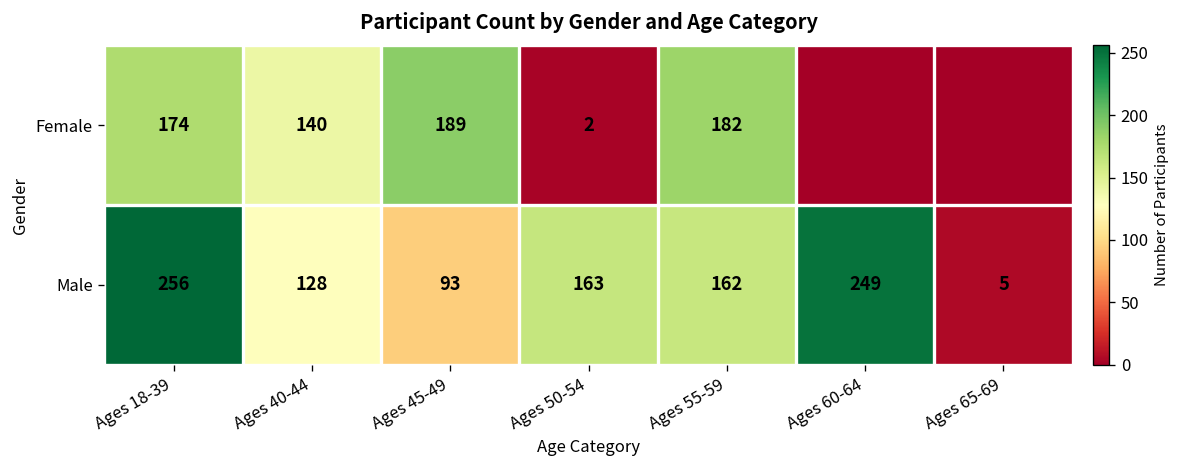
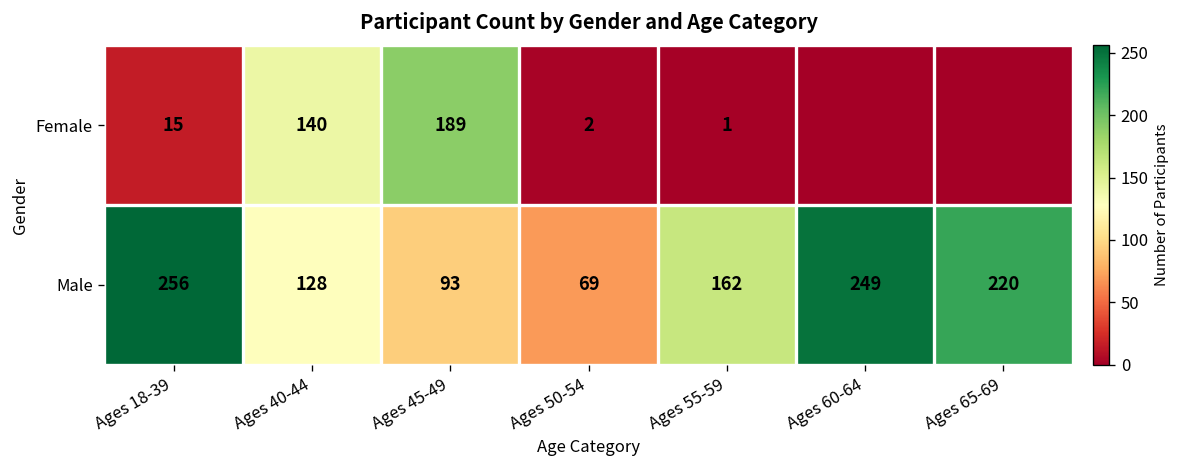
  {
    "Female": {
-     "Ages 18-39": 174,
+     "Ages 18-39": 15,
      "Ages 40-44": 140,
      "Ages 45-49": 189,
      "Ages 50-54": 2,
-     "Ages 55-59": 182
+     "Ages 55-59": 1
    },
    "Male": {
      "Ages 18-39": 256,
      "Ages 40-44": 128,
      "Ages 45-49": 93,
-     "Ages 50-54": 163,
+     "Ages 50-54": 69,
      "Ages 55-59": 162,
      "Ages 60-64": 249,
-     "Ages 65-69": 5
+     "Ages 65-69": 220
    }
  }
